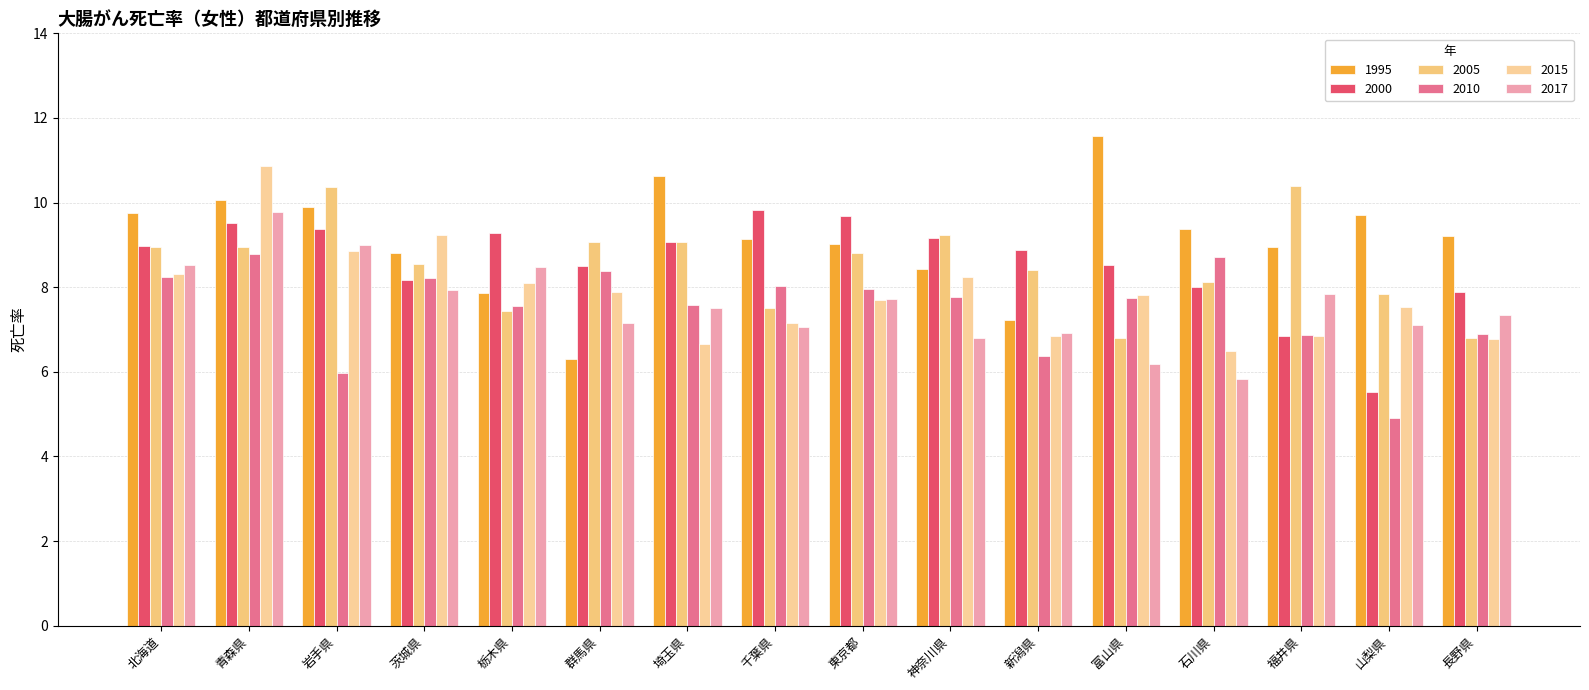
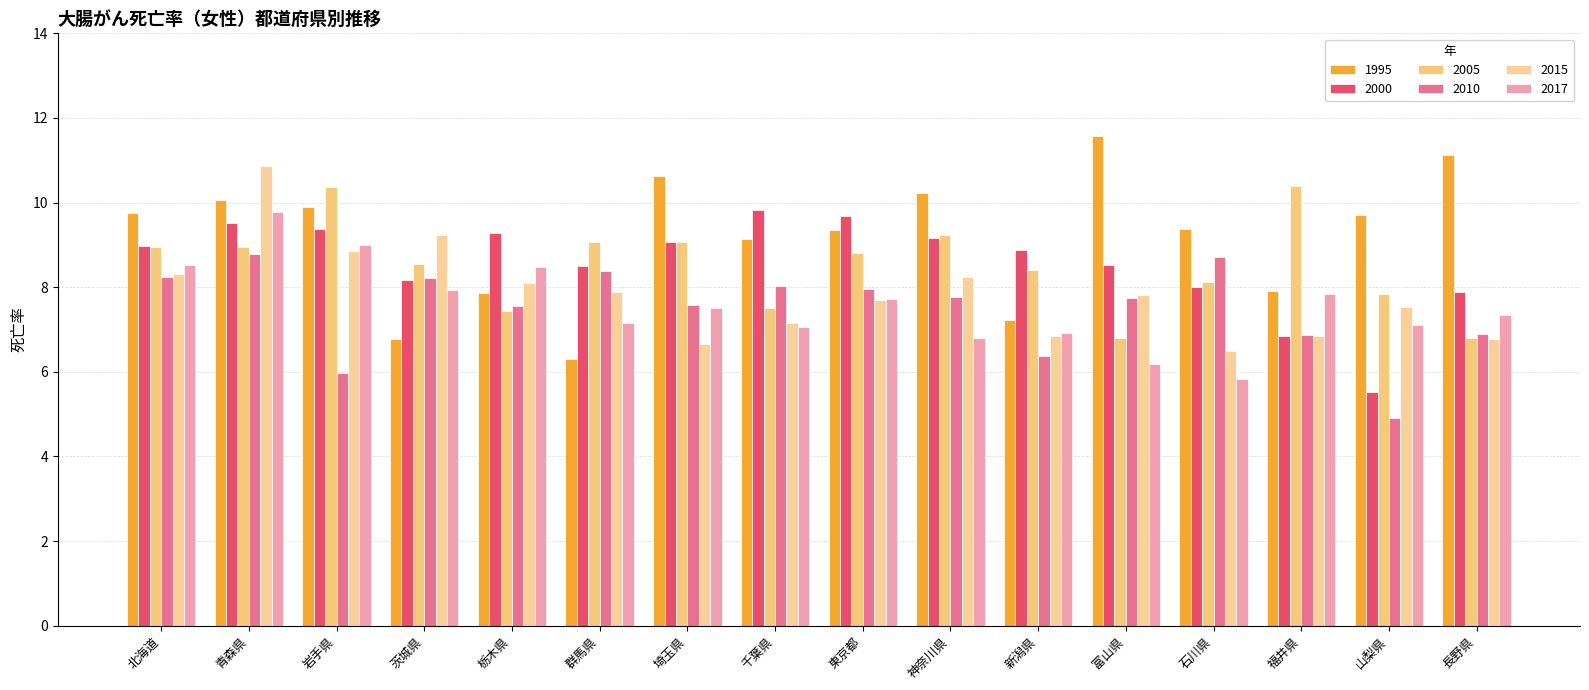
  {
    "1995": {
      "北海道": 9.8,
      "青森県": 10.1,
      "岩手県": 9.9,
-     "茨城県": 8.8,
+     "茨城県": 6.8,
      "栃木県": 7.9,
      "群馬県": 6.3,
      "埼玉県": 10.6,
      "千葉県": 9.1,
-     "東京都": 9.0,
-     "神奈川県": 8.4,
+     "東京都": 9.4,
+     "神奈川県": 10.2,
      "新潟県": 7.2,
      "富山県": 11.6,
      "石川県": 9.4,
-     "福井県": 8.9,
+     "福井県": 7.9,
      "山梨県": 9.7,
-     "長野県": 9.2
+     "長野県": 11.1
    }
  }
